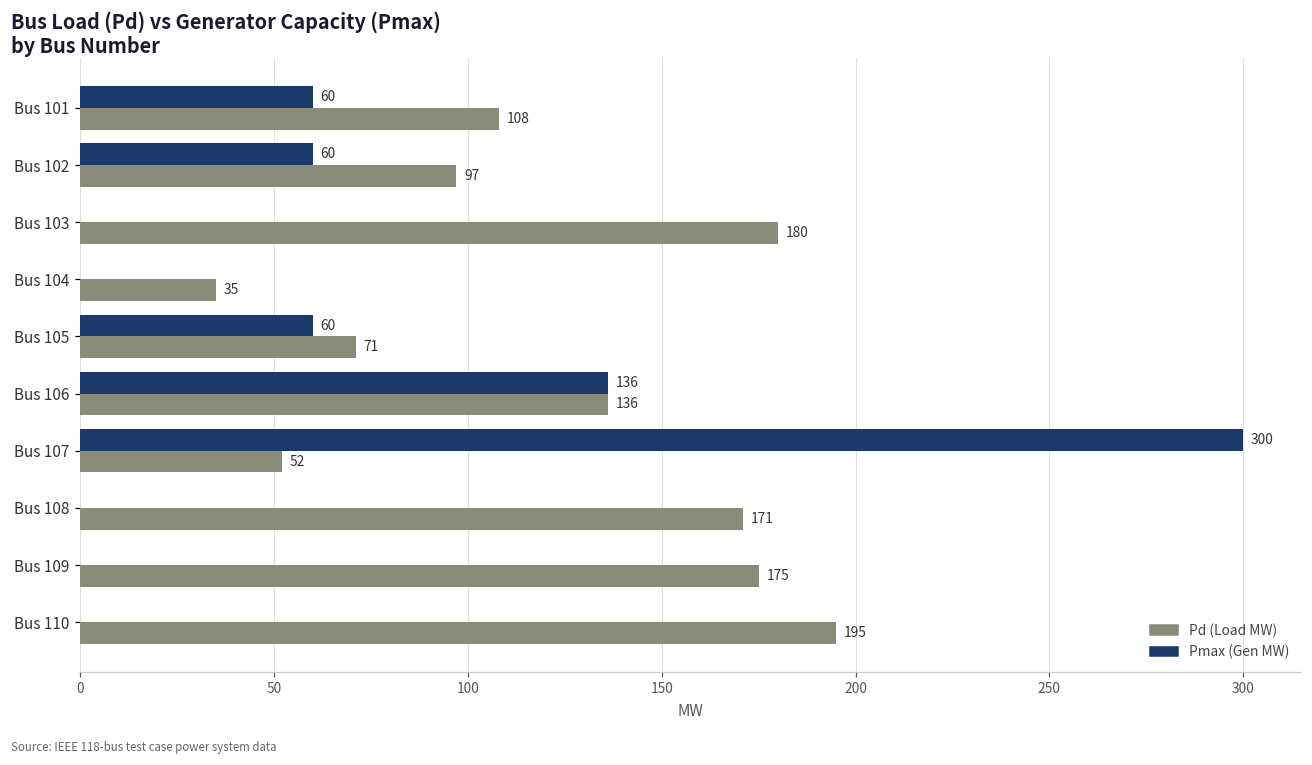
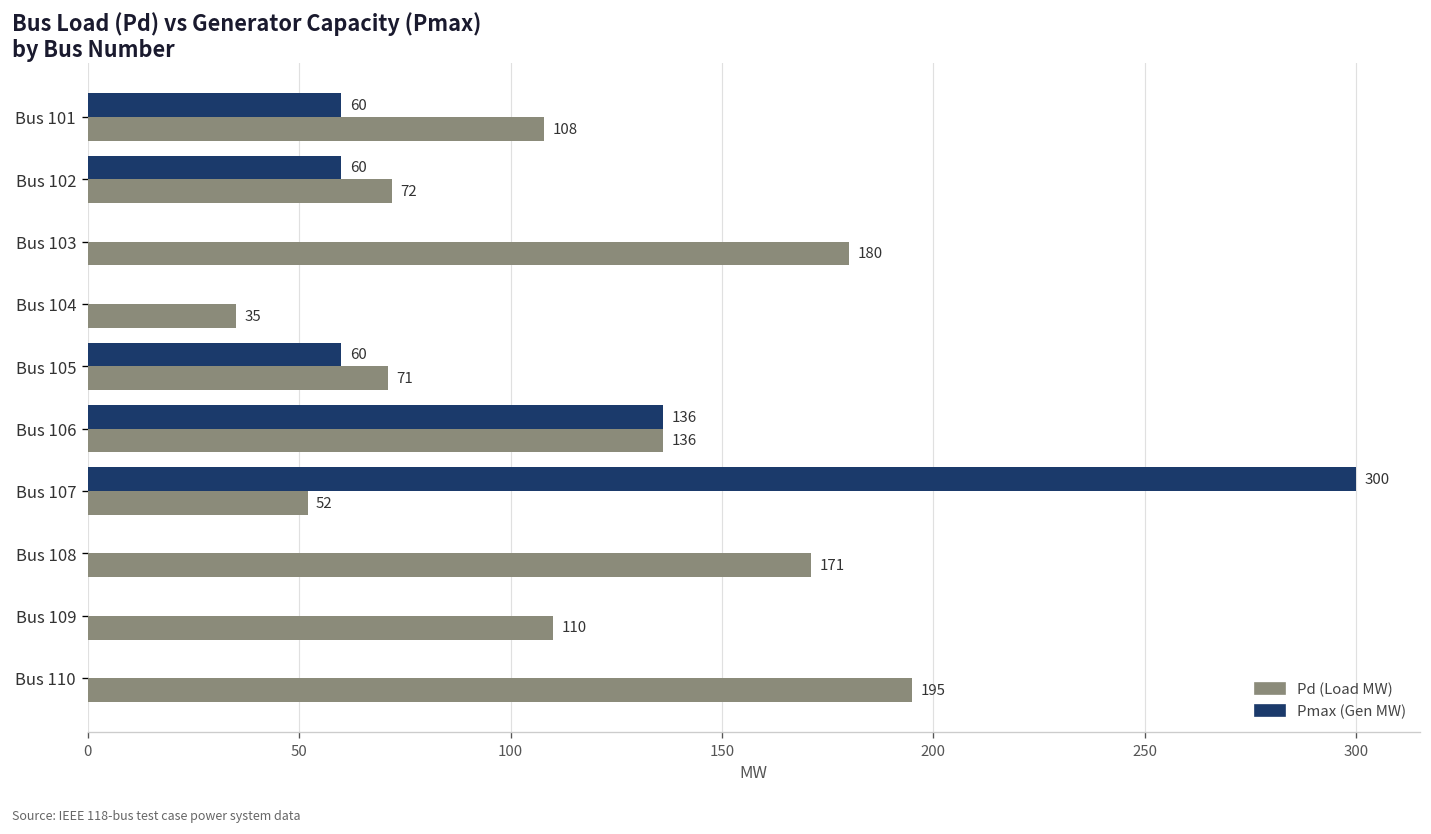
  {
    "Pd (Load MW)": {
      "Bus 101": 108,
-     "Bus 102": 97,
+     "Bus 102": 72,
      "Bus 103": 180,
      "Bus 104": 35,
      "Bus 105": 71,
      "Bus 106": 136,
      "Bus 107": 52,
      "Bus 108": 171,
-     "Bus 109": 175,
+     "Bus 109": 110,
      "Bus 110": 195
    },
    "Pmax (Gen MW)": {
      "Bus 101": 60,
      "Bus 102": 60,
      "Bus 105": 60,
      "Bus 106": 136,
      "Bus 107": 300
    }
  }
